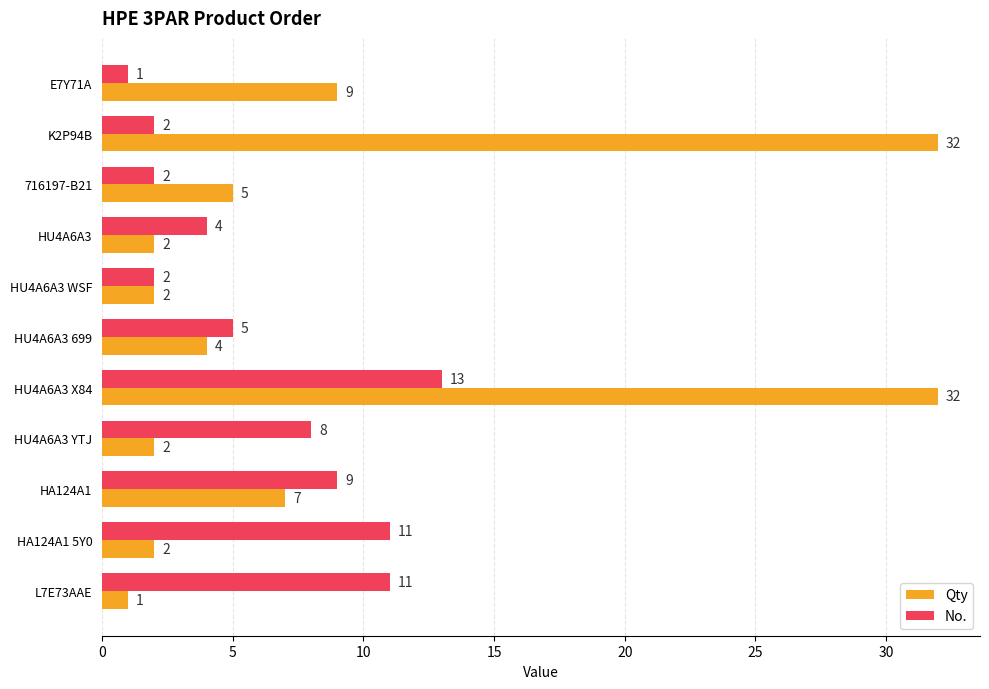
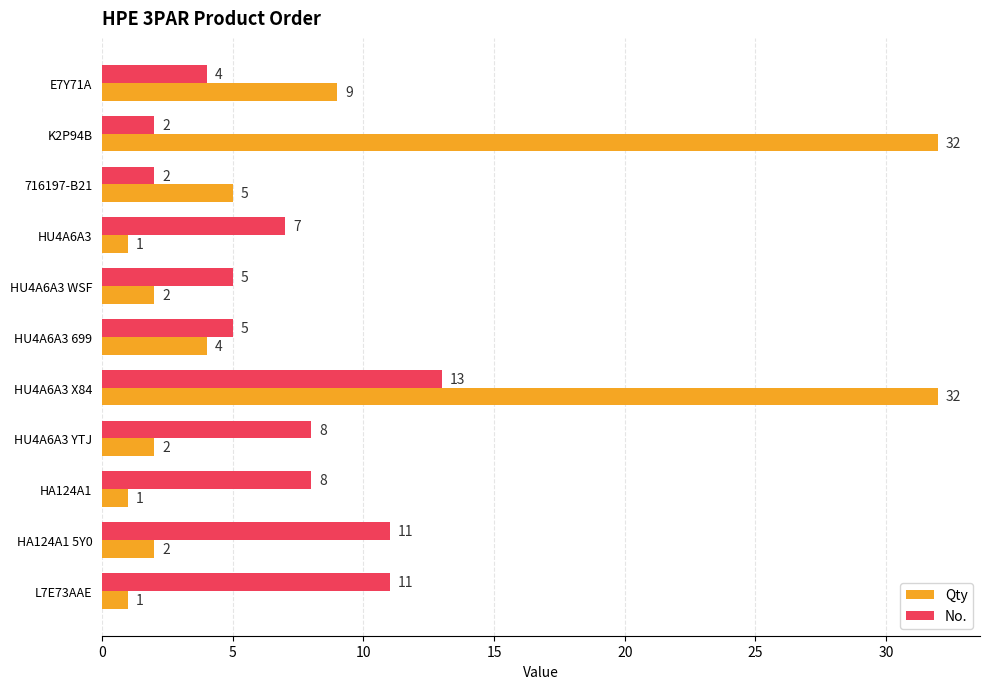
  {
    "Qty": {
      "E7Y71A": 9,
      "K2P94B": 32,
      "716197-B21": 5,
-     "HU4A6A3": 2,
+     "HU4A6A3": 1,
      "HU4A6A3 WSF": 2,
      "HU4A6A3 699": 4,
      "HU4A6A3 X84": 32,
      "HU4A6A3 YTJ": 2,
-     "HA124A1": 7,
+     "HA124A1": 1,
      "HA124A1 5Y0": 2,
      "L7E73AAE": 1
    },
    "No.": {
-     "E7Y71A": 1,
+     "E7Y71A": 4,
      "K2P94B": 2,
      "716197-B21": 2,
-     "HU4A6A3": 4,
-     "HU4A6A3 WSF": 2,
+     "HU4A6A3": 7,
+     "HU4A6A3 WSF": 5,
      "HU4A6A3 699": 5,
      "HU4A6A3 X84": 13,
      "HU4A6A3 YTJ": 8,
-     "HA124A1": 9,
+     "HA124A1": 8,
      "HA124A1 5Y0": 11,
      "L7E73AAE": 11
    }
  }
